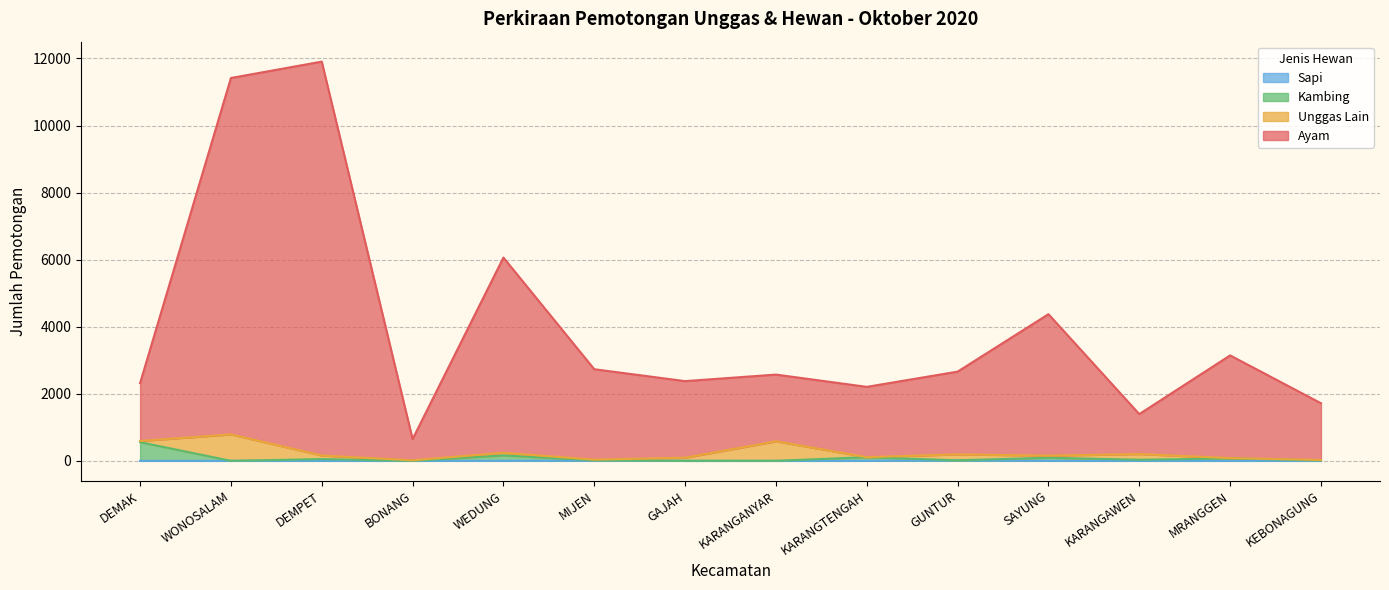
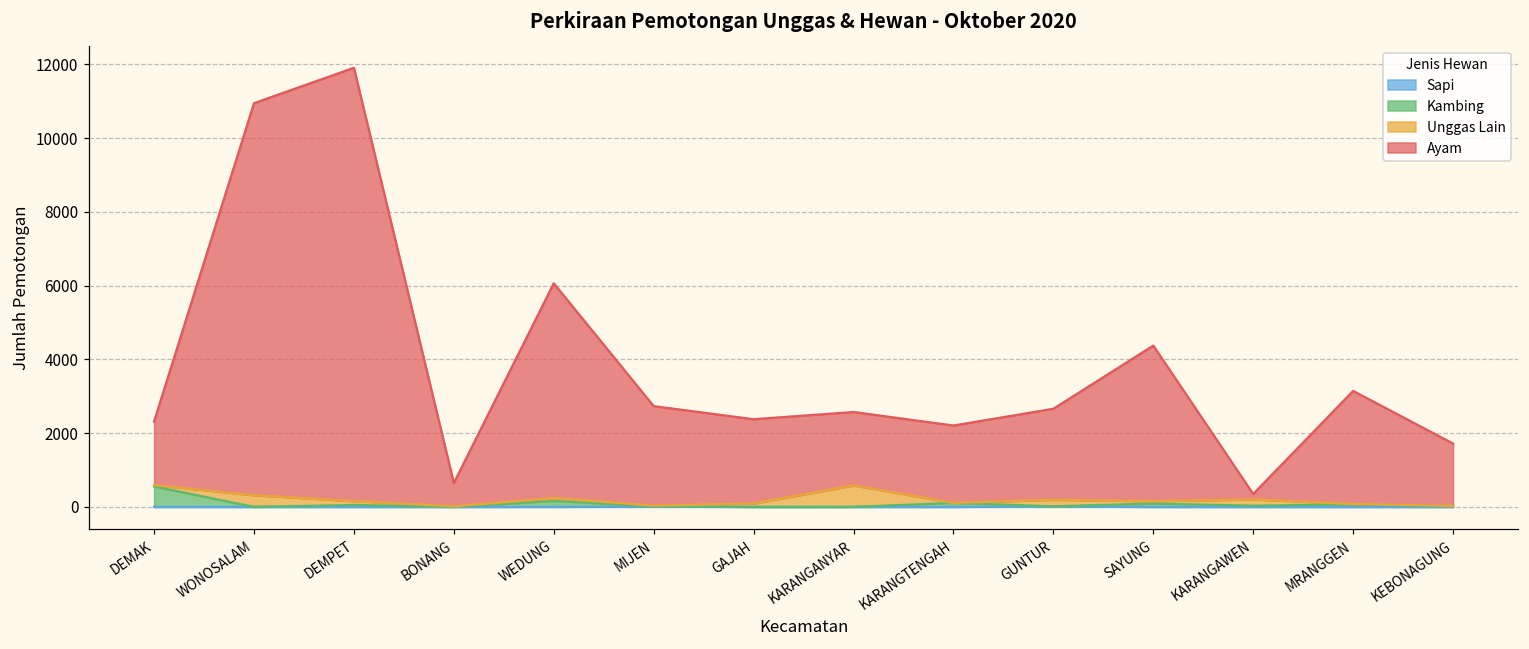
  {
    "Sapi": {
      "DEMAK": 0,
      "WEDUNG": 0,
      "KARANGTENGAH": 0,
      "SAYUNG": 0
    },
    "Kambing": {
      "WEDUNG": 200
    },
    "Unggas Lain": {
-     "WONOSALAM": 800,
+     "WONOSALAM": 300,
      "DEMPET": 100,
      "WEDUNG": 100,
      "GAJAH": 100,
      "KARANGANYAR": 600,
      "GUNTUR": 200,
      "KARANGAWEN": 200
    },
    "Ayam": {
      "DEMAK": 1700,
      "WONOSALAM": 10600,
      "DEMPET": 11700,
      "BONANG": 600,
      "WEDUNG": 5800,
      "MIJEN": 2700,
      "GAJAH": 2300,
      "KARANGANYAR": 2000,
      "KARANGTENGAH": 2100,
      "GUNTUR": 2500,
      "SAYUNG": 4200,
-     "KARANGAWEN": 1200,
+     "KARANGAWEN": 100,
      "MRANGGEN": 3100,
      "KEBONAGUNG": 1700
    }
  }
